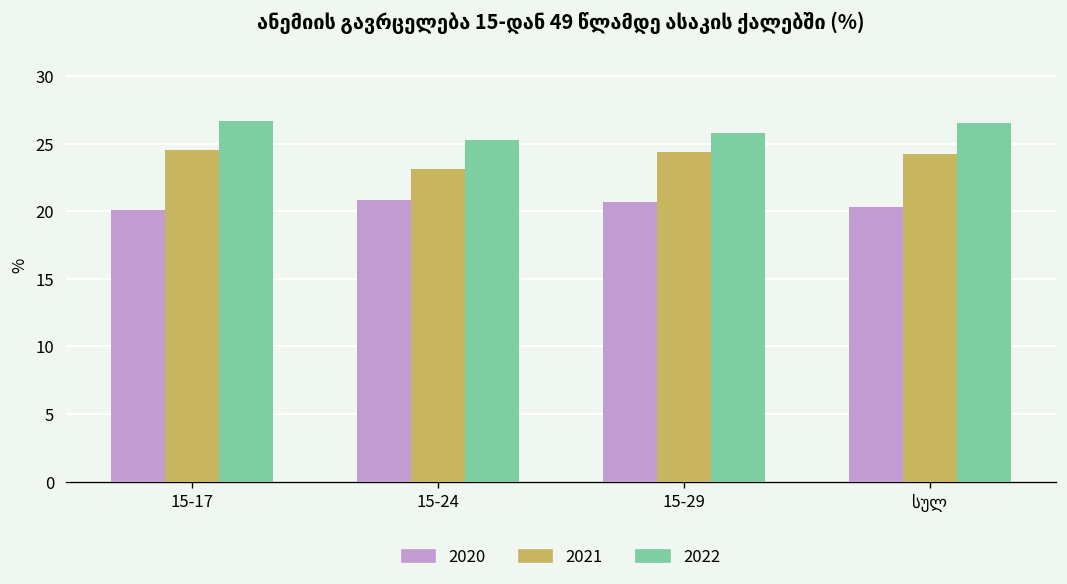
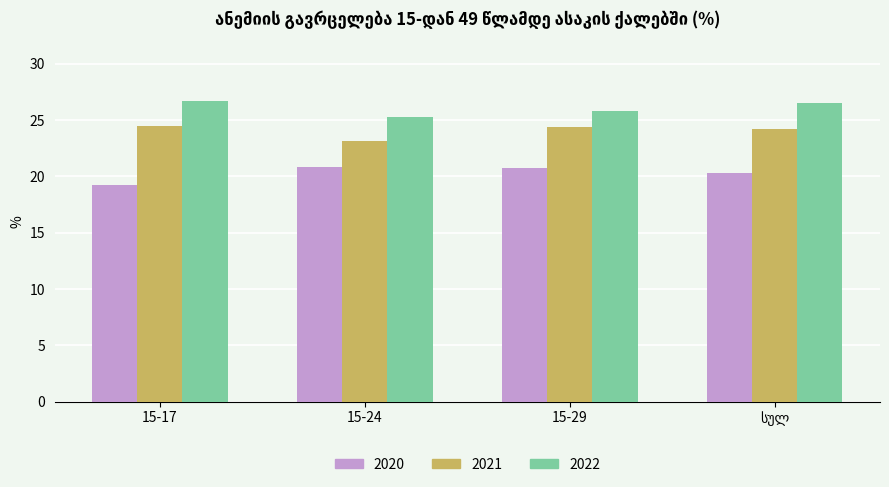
  {
    "2020": {
-     "15-17": 20.1,
+     "15-17": 19.2,
      "15-24": 20.8,
      "15-29": 20.7,
      "სულ": 20.3
    },
    "2021": {
      "15-17": 24.5,
      "15-24": 23.1,
      "15-29": 24.4,
      "სულ": 24.2
    },
    "2022": {
      "15-17": 26.7,
      "15-24": 25.3,
      "15-29": 25.8,
      "სულ": 26.5
    }
  }
